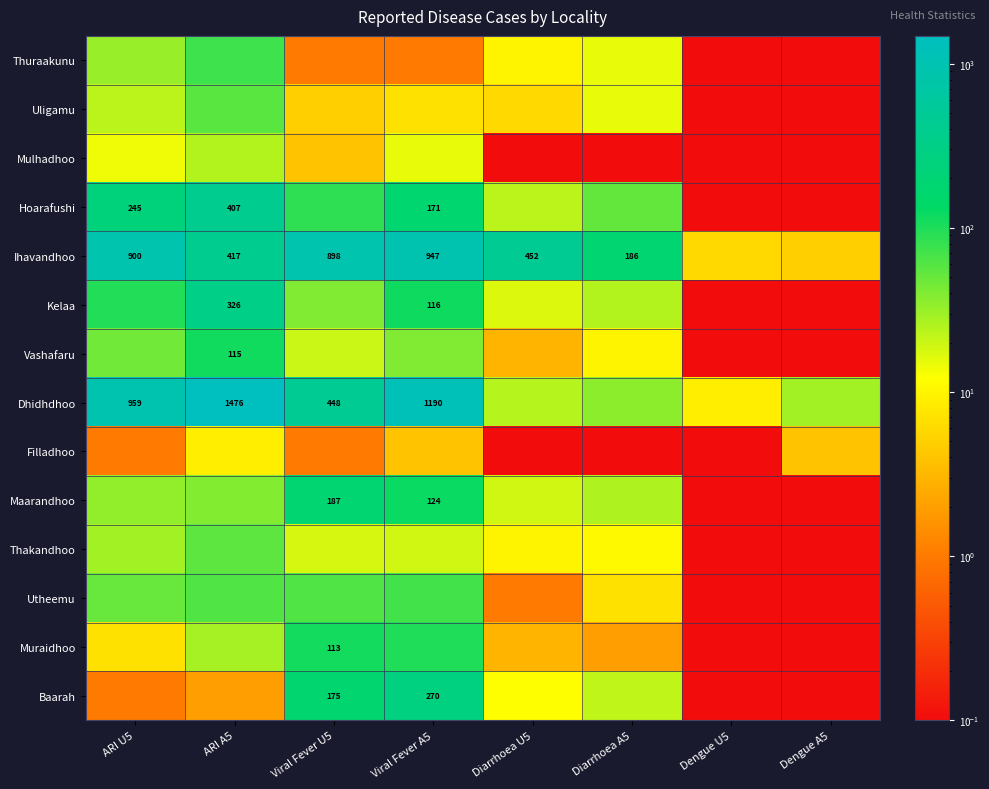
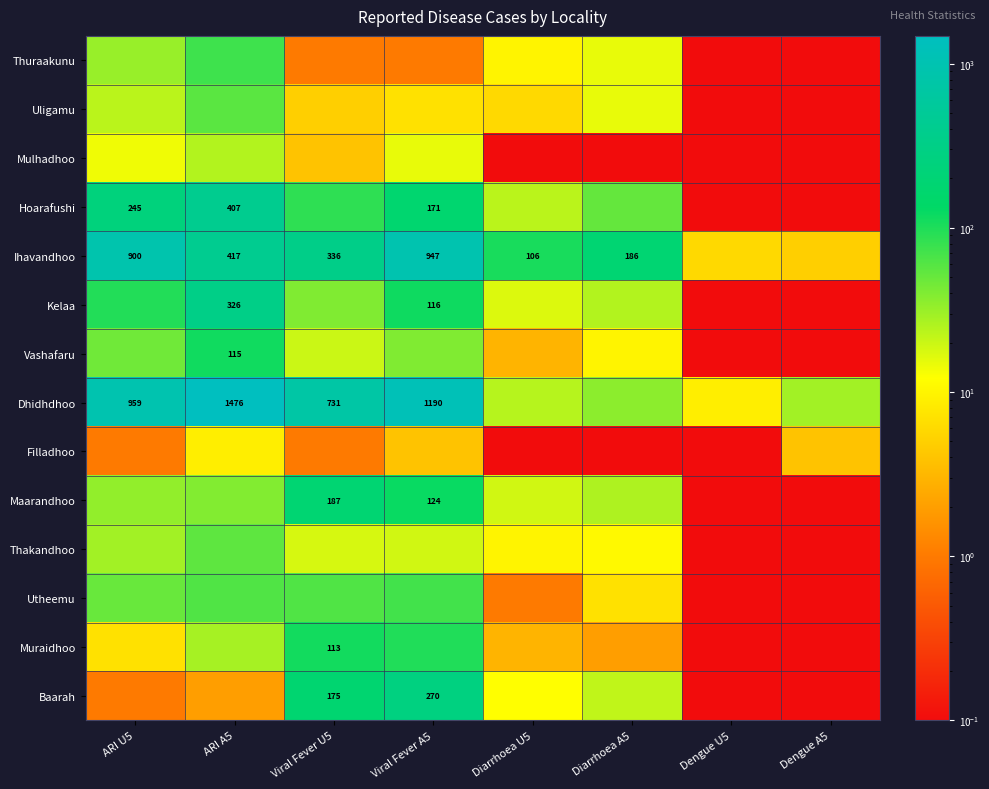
  {
    "Hoarafushi": {
      "ARI U5": 245,
      "ARI A5": 407,
      "Viral Fever A5": 171
    },
    "Ihavandhoo": {
      "ARI U5": 900,
      "ARI A5": 417,
-     "Viral Fever U5": 898,
+     "Viral Fever U5": 336,
      "Viral Fever A5": 947,
-     "Diarrhoea U5": 452,
+     "Diarrhoea U5": 106,
      "Diarrhoea A5": 186
    },
    "Kelaa": {
      "ARI A5": 326,
      "Viral Fever A5": 116
    },
    "Vashafaru": {
      "ARI A5": 115
    },
    "Dhidhdhoo": {
      "ARI U5": 959,
      "ARI A5": 1476,
-     "Viral Fever U5": 448,
+     "Viral Fever U5": 731,
      "Viral Fever A5": 1190
    },
    "Maarandhoo": {
      "Viral Fever U5": 187,
      "Viral Fever A5": 124
    },
    "Muraidhoo": {
      "Viral Fever U5": 113
    },
    "Baarah": {
      "Viral Fever U5": 175,
      "Viral Fever A5": 270
    }
  }
